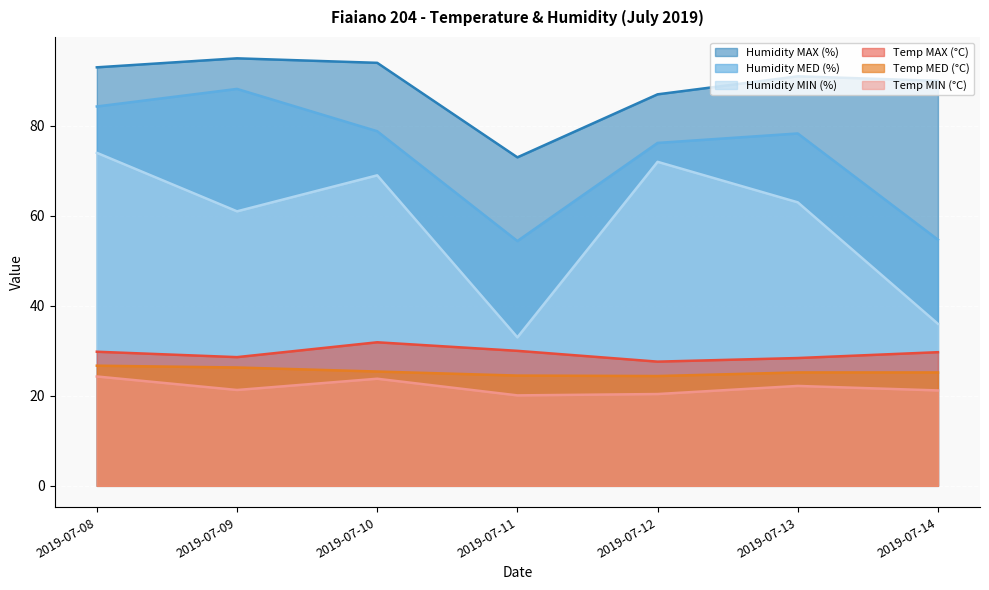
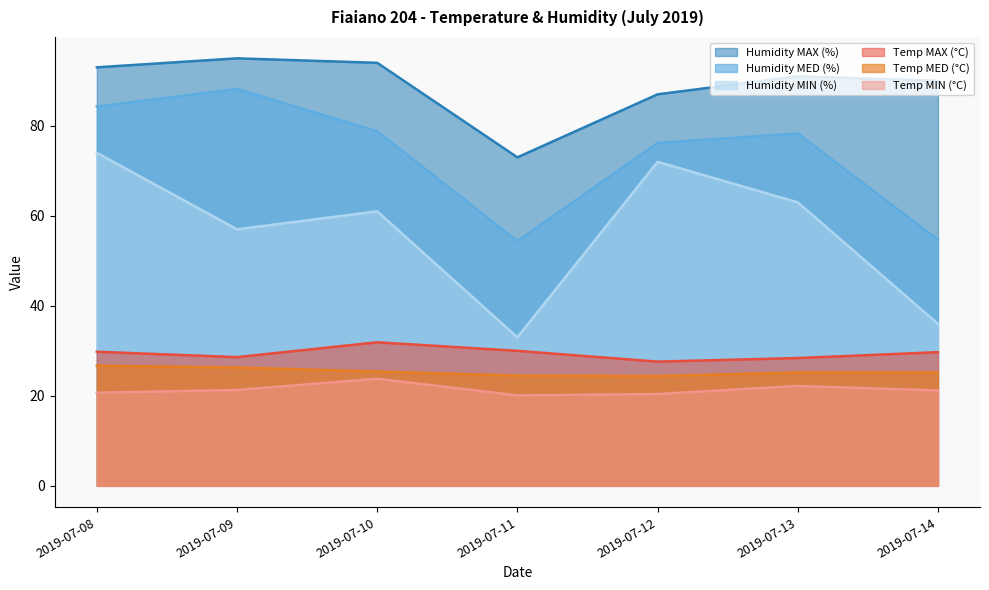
  {
    "Humidity MIN (%)": {
      "2019-07-08": 74,
-     "2019-07-09": 61,
-     "2019-07-10": 69,
+     "2019-07-09": 57,
+     "2019-07-10": 61,
      "2019-07-11": 33,
      "2019-07-12": 72,
      "2019-07-13": 63,
      "2019-07-14": 36
    },
    "Temp MIN (°C)": {
-     "2019-07-08": 24,
+     "2019-07-08": 21,
      "2019-07-09": 21,
      "2019-07-10": 24,
      "2019-07-11": 20,
      "2019-07-12": 20,
      "2019-07-13": 22,
      "2019-07-14": 21
    }
  }
